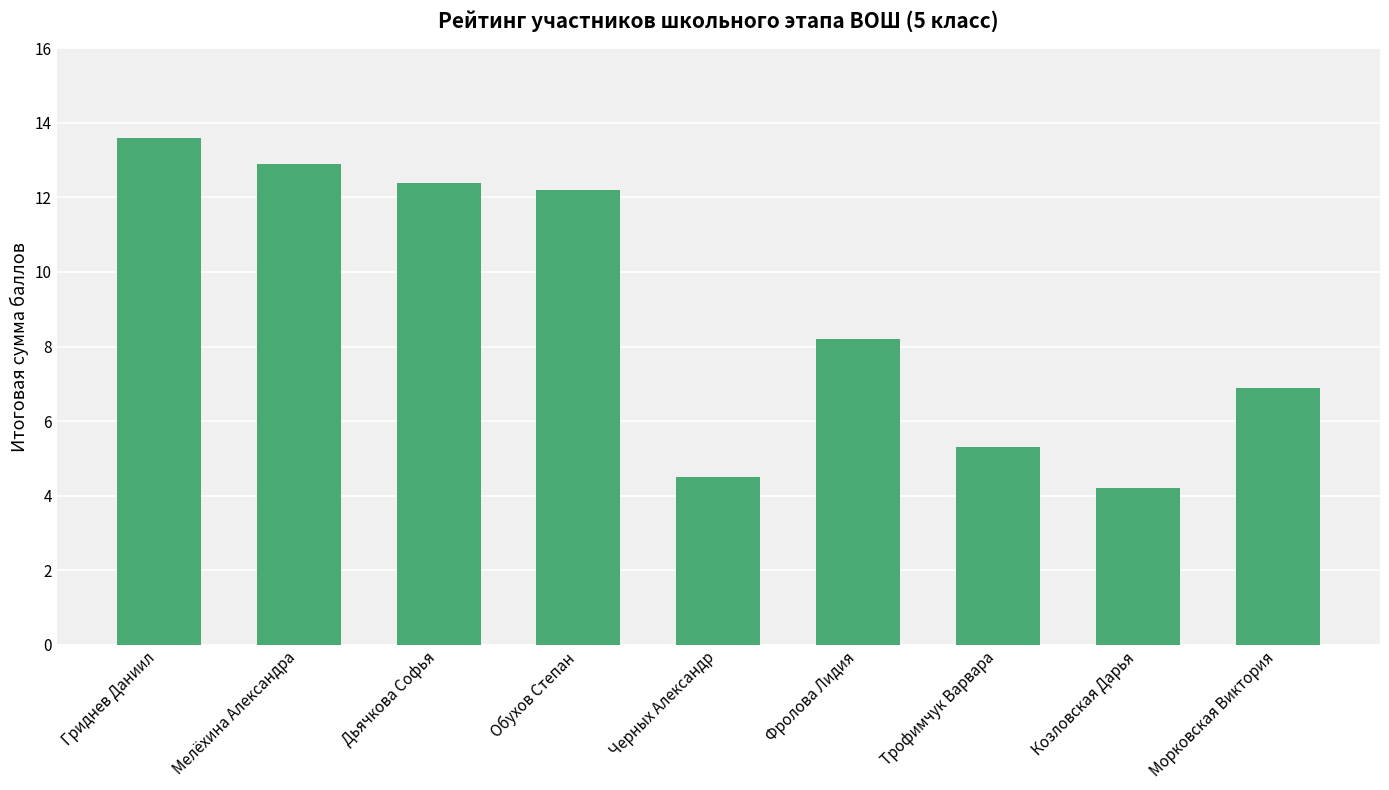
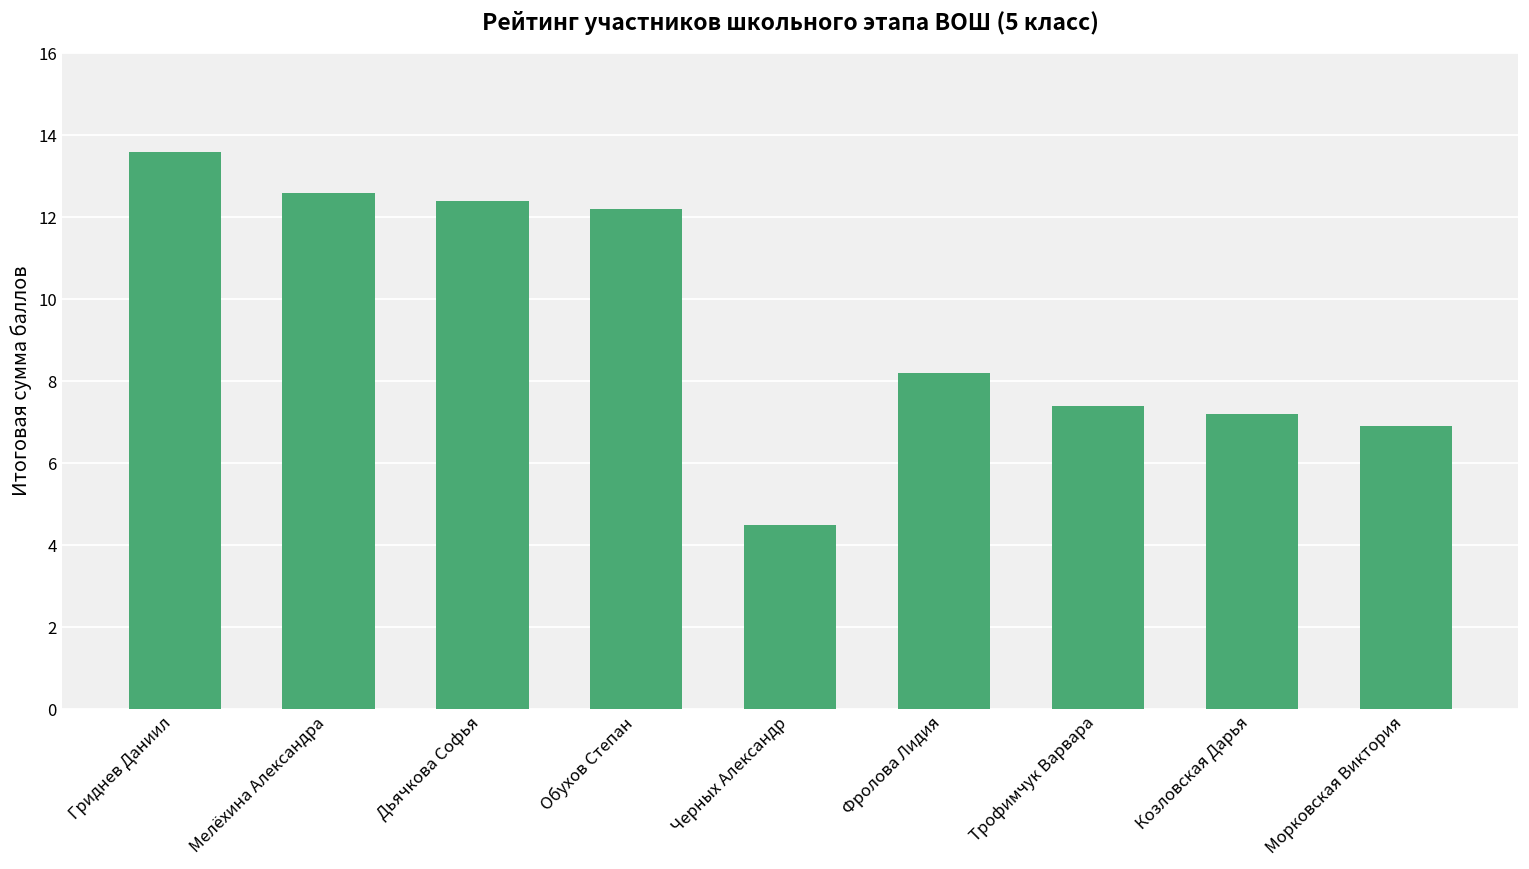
  {
    "Гриднев Даниил": 13.6,
-   "Мелёхина Александра": 12.9,
+   "Мелёхина Александра": 12.6,
    "Дьячкова Софья": 12.4,
    "Обухов Степан": 12.2,
    "Черных Александр": 4.5,
    "Фролова Лидия": 8.2,
-   "Трофимчук Варвара": 5.3,
-   "Козловская Дарья": 4.2,
+   "Трофимчук Варвара": 7.4,
+   "Козловская Дарья": 7.2,
    "Морковская Виктория": 6.9
  }
